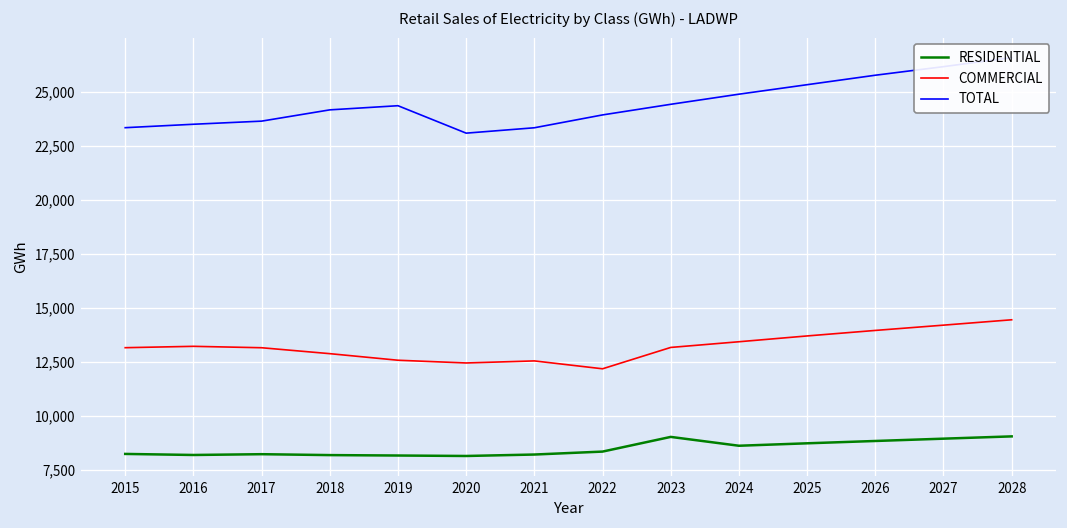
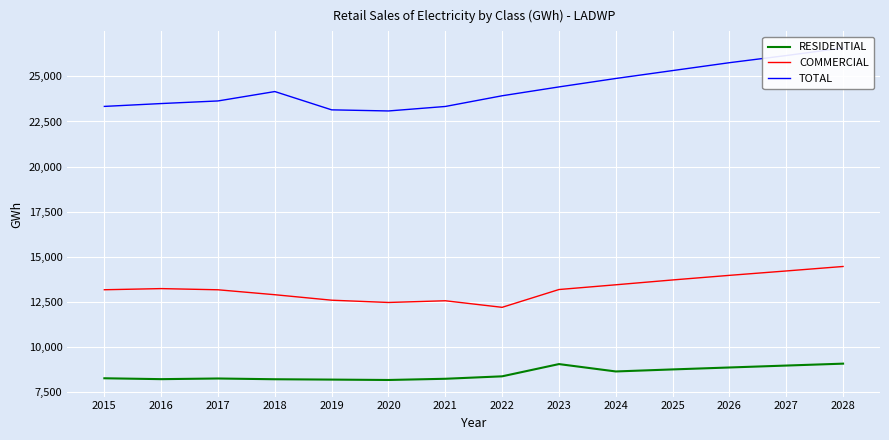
  {
    "RESIDENTIAL": {
      "2015": "8,300",
      "2016": "8,200",
      "2017": "8,200",
      "2018": "8,200",
      "2019": "8,200",
      "2020": "8,200",
      "2021": "8,200",
      "2022": "8,400",
      "2023": "9,000",
      "2024": "8,600",
      "2025": "8,700",
      "2026": "8,900",
      "2027": "9,000",
      "2028": "9,100"
    },
    "COMMERCIAL": {
      "2015": "13,200",
      "2016": "13,200",
      "2017": "13,200",
      "2018": "12,900",
      "2019": "12,600",
      "2020": "12,500",
      "2021": "12,600",
      "2022": "12,200",
      "2023": "13,200",
      "2024": "13,400",
      "2025": "13,700",
      "2026": "14,000",
      "2027": "14,200",
      "2028": "14,500"
    },
    "TOTAL": {
      "2015": "23,300",
      "2016": "23,500",
      "2017": "23,600",
      "2018": "24,200",
-     "2019": "24,400",
+     "2019": "23,100",
      "2020": "23,100",
      "2021": "23,300",
      "2022": "23,900",
      "2023": "24,400",
      "2024": "24,900",
      "2025": "25,300",
      "2026": "25,800"
    }
  }
